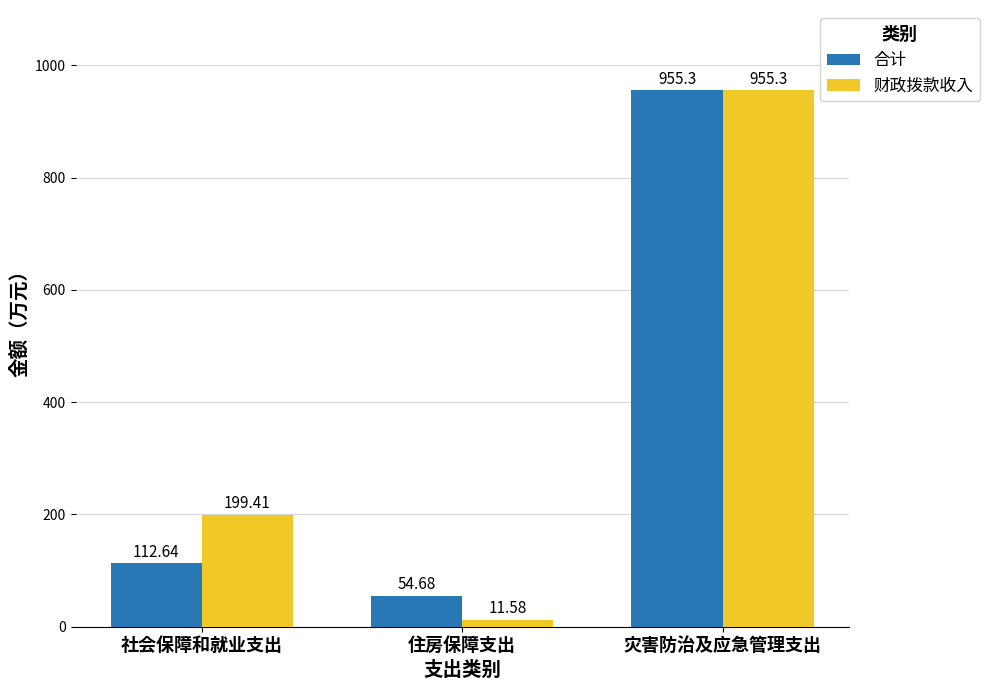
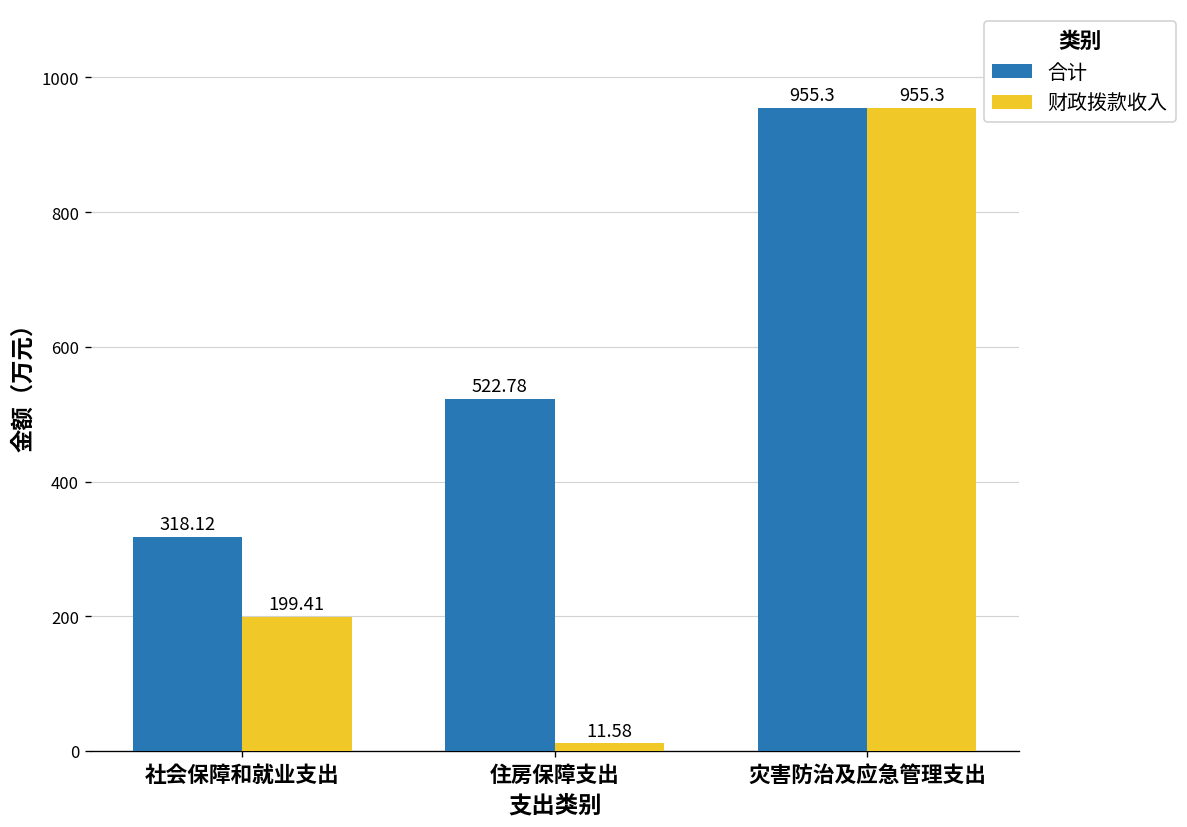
  {
    "合计": {
-     "社会保障和就业支出": 112.64,
-     "住房保障支出": 54.68,
+     "社会保障和就业支出": 318.12,
+     "住房保障支出": 522.78,
      "灾害防治及应急管理支出": 955.3
    },
    "财政拨款收入": {
      "社会保障和就业支出": 199.41,
      "住房保障支出": 11.58,
      "灾害防治及应急管理支出": 955.3
    }
  }
